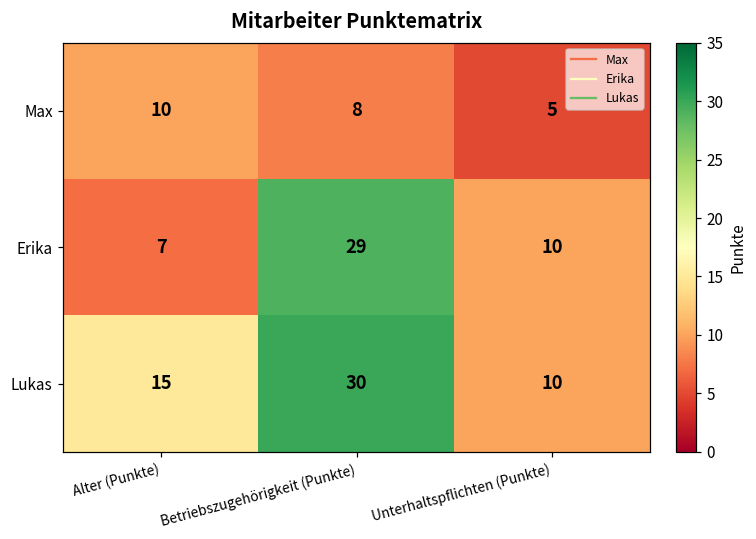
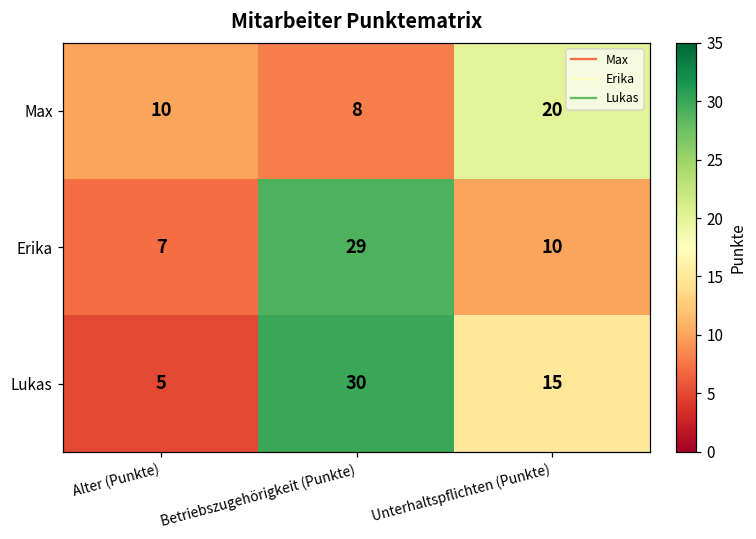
  {
    "Max": {
      "Alter (Punkte)": 10,
      "Betriebszugehörigkeit (Punkte)": 8,
-     "Unterhaltspflichten (Punkte)": 5
+     "Unterhaltspflichten (Punkte)": 20
    },
    "Erika": {
      "Alter (Punkte)": 7,
      "Betriebszugehörigkeit (Punkte)": 29,
      "Unterhaltspflichten (Punkte)": 10
    },
    "Lukas": {
-     "Alter (Punkte)": 15,
+     "Alter (Punkte)": 5,
      "Betriebszugehörigkeit (Punkte)": 30,
-     "Unterhaltspflichten (Punkte)": 10
+     "Unterhaltspflichten (Punkte)": 15
    }
  }
